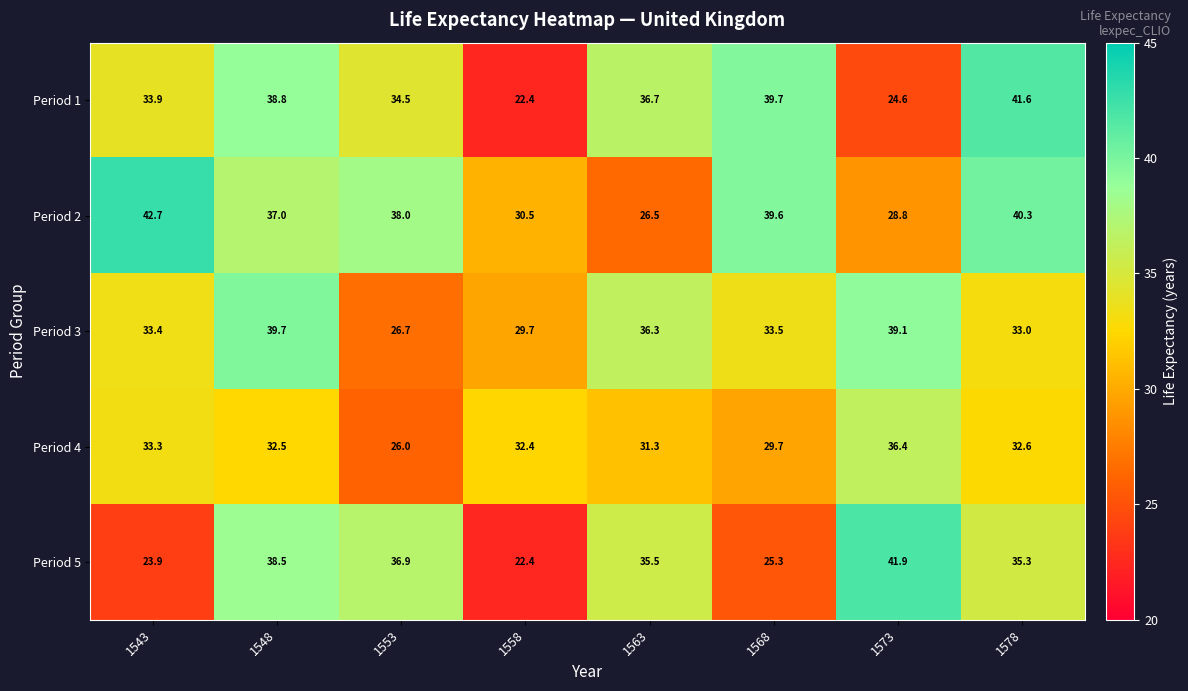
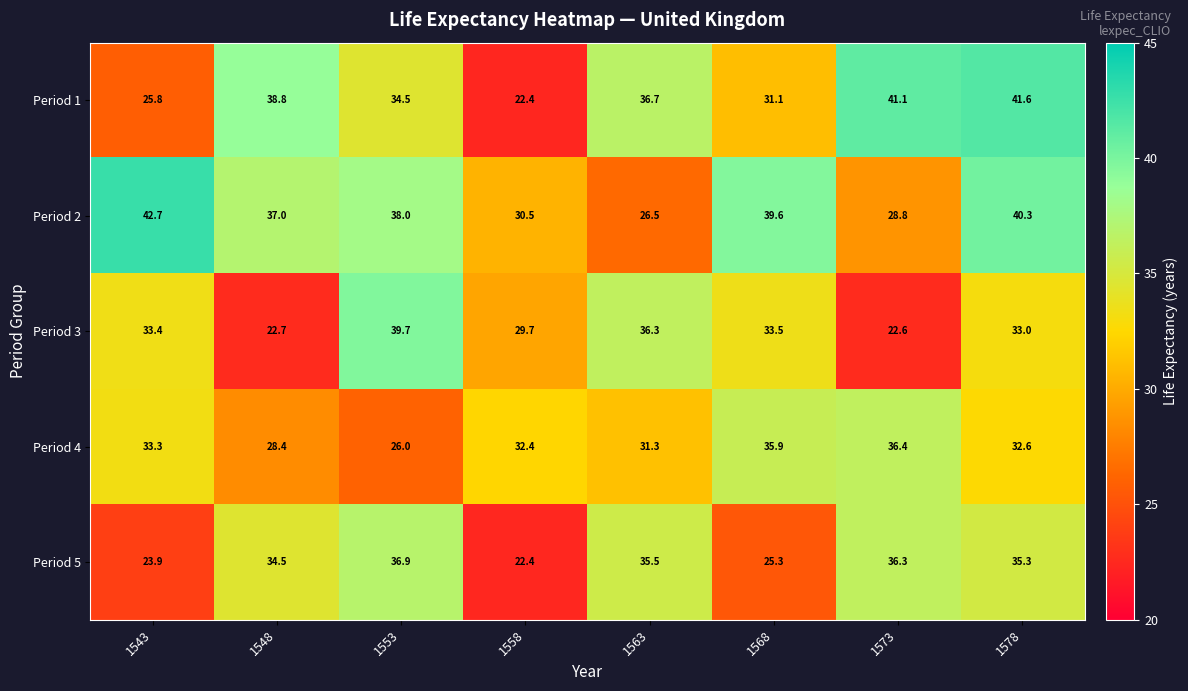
  {
    "Period 1": {
-     "1543": 33.9,
+     "1543": 25.8,
      "1548": 38.8,
      "1553": 34.5,
      "1558": 22.4,
      "1563": 36.7,
-     "1568": 39.7,
-     "1573": 24.6,
+     "1568": 31.1,
+     "1573": 41.1,
      "1578": 41.6
    },
    "Period 2": {
      "1543": 42.7,
      "1548": 37.0,
      "1553": 38.0,
      "1558": 30.5,
      "1563": 26.5,
      "1568": 39.6,
      "1573": 28.8,
      "1578": 40.3
    },
    "Period 3": {
      "1543": 33.4,
-     "1548": 39.7,
-     "1553": 26.7,
+     "1548": 22.7,
+     "1553": 39.7,
      "1558": 29.7,
      "1563": 36.3,
      "1568": 33.5,
-     "1573": 39.1,
+     "1573": 22.6,
      "1578": 33.0
    },
    "Period 4": {
      "1543": 33.3,
-     "1548": 32.5,
+     "1548": 28.4,
      "1553": 26.0,
      "1558": 32.4,
      "1563": 31.3,
-     "1568": 29.7,
+     "1568": 35.9,
      "1573": 36.4,
      "1578": 32.6
    },
    "Period 5": {
      "1543": 23.9,
-     "1548": 38.5,
+     "1548": 34.5,
      "1553": 36.9,
      "1558": 22.4,
      "1563": 35.5,
      "1568": 25.3,
-     "1573": 41.9,
+     "1573": 36.3,
      "1578": 35.3
    }
  }
